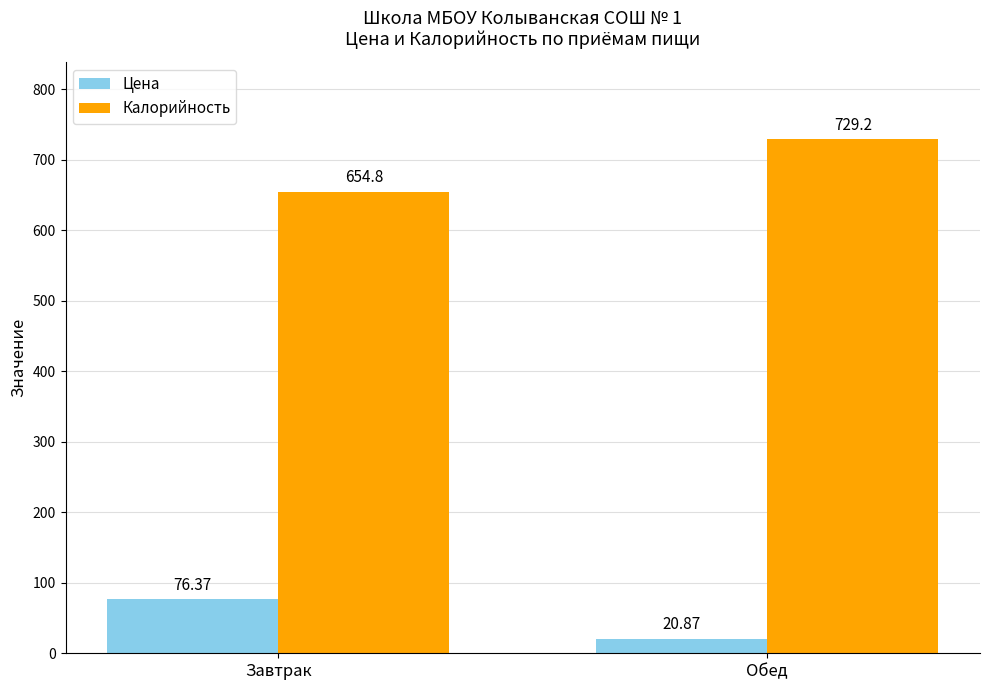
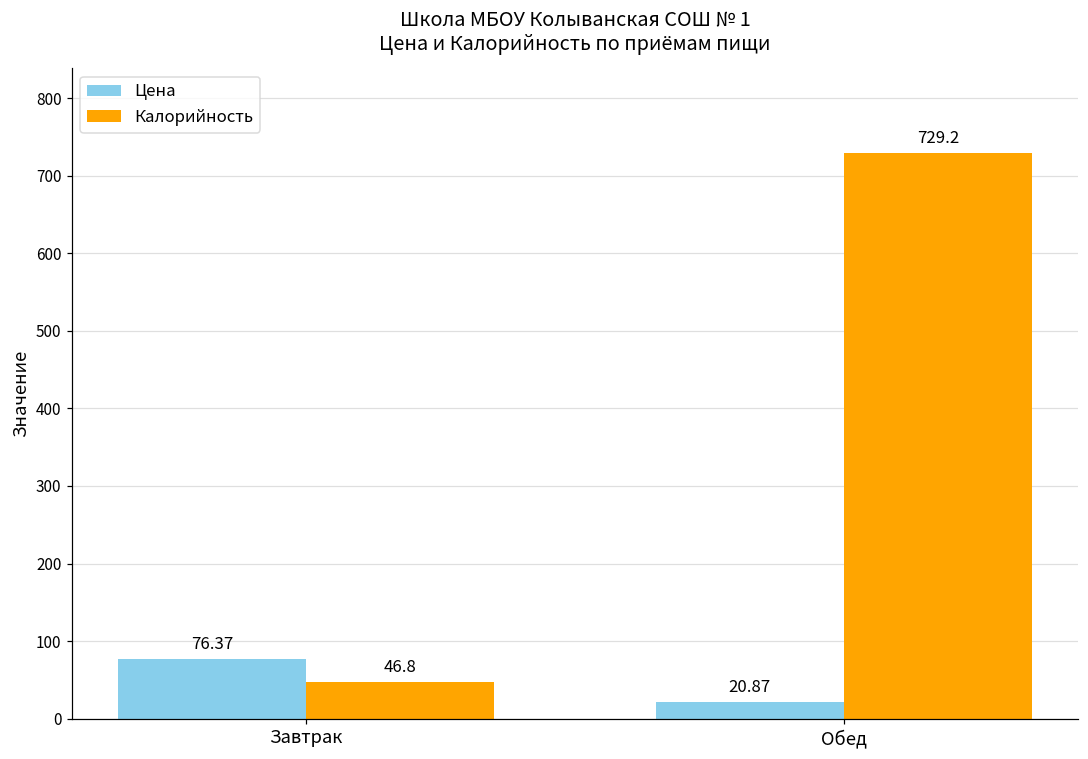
  {
    "Цена": {
      "Завтрак": 76.37,
      "Обед": 20.87
    },
    "Калорийность": {
-     "Завтрак": 654.8,
+     "Завтрак": 46.8,
      "Обед": 729.2
    }
  }
